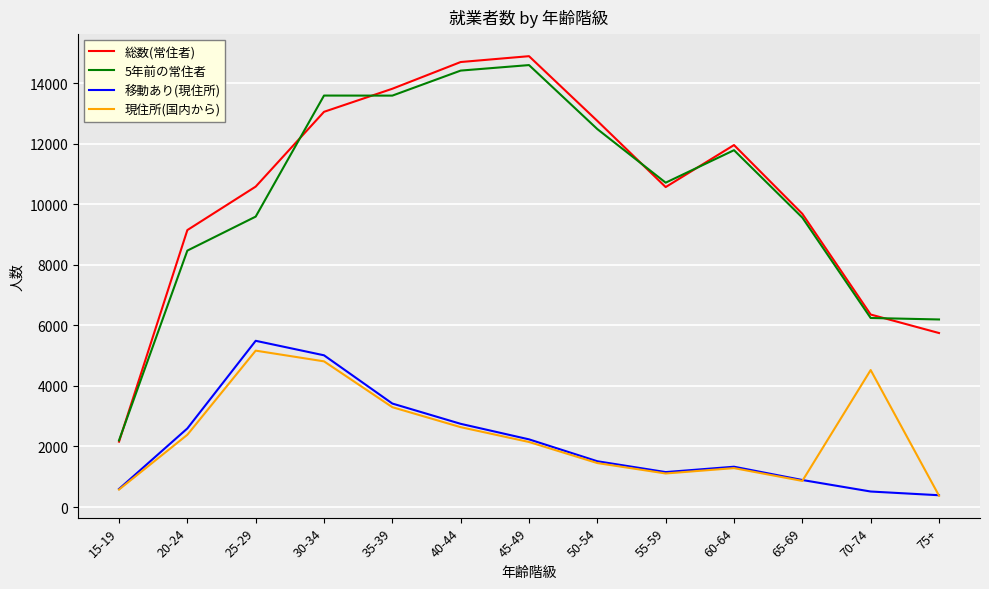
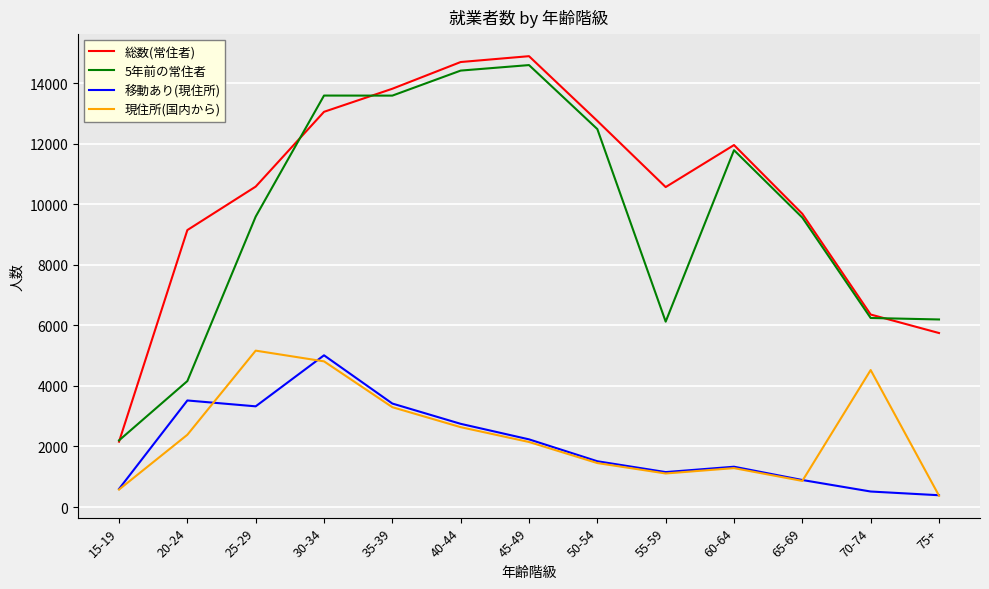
  {
    "総数(常住者)": {
      "20-24": 9100,
      "25-29": 10600,
      "30-34": 13100,
      "35-39": 13800,
      "40-44": 14700,
      "45-49": 14900,
      "50-54": 12800,
      "55-59": 10600,
      "60-64": 12000,
      "65-69": 9700,
      "70-74": 6400,
      "75+": 5700
    },
    "5年前の常住者": {
-     "20-24": 8500,
+     "20-24": 4200,
      "25-29": 9600,
      "30-34": 13600,
      "35-39": 13600,
      "40-44": 14400,
      "45-49": 14600,
      "50-54": 12500,
-     "55-59": 10700,
+     "55-59": 6100,
      "60-64": 11800,
      "65-69": 9600,
      "70-74": 6200,
      "75+": 6200
    },
    "移動あり(現住所)": {
-     "20-24": 2600,
-     "25-29": 5500,
+     "20-24": 3500,
+     "25-29": 3300,
      "30-34": 5000,
      "35-39": 3400,
      "40-44": 2700,
      "45-49": 2200,
      "70-74": 500
    },
    "現住所(国内から)": {
      "20-24": 2400,
      "25-29": 5200,
      "30-34": 4800,
      "35-39": 3300,
      "40-44": 2600,
      "45-49": 2100,
      "70-74": 4500
    }
  }
